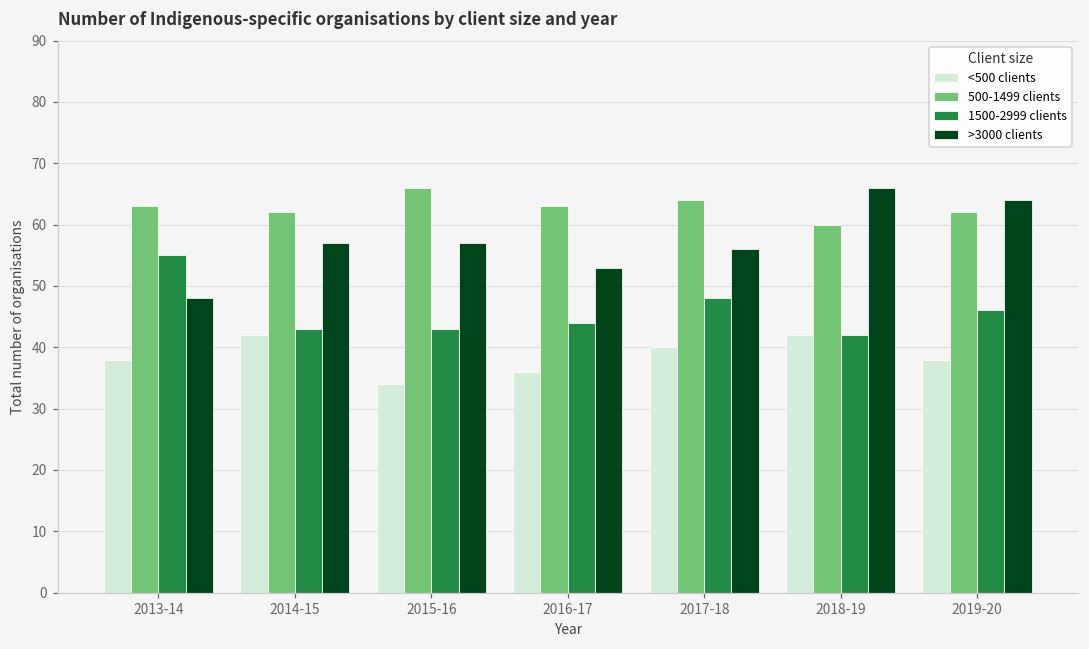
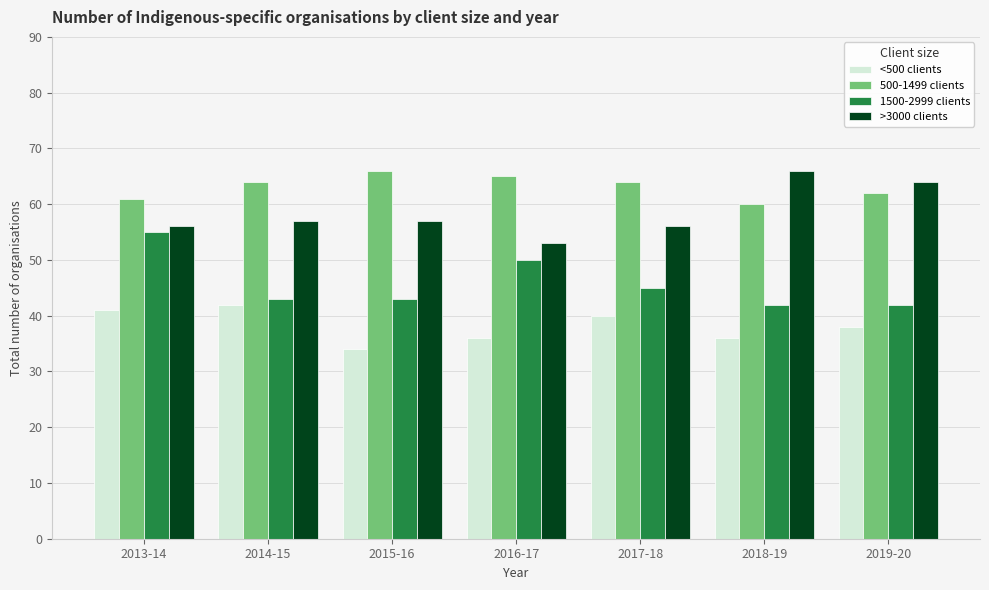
  {
    "<500 clients": {
-     "2013-14": 38,
+     "2013-14": 41,
      "2014-15": 42,
      "2015-16": 34,
      "2016-17": 36,
      "2017-18": 40,
-     "2018-19": 42,
+     "2018-19": 36,
      "2019-20": 38
    },
    "500-1499 clients": {
-     "2013-14": 63,
-     "2014-15": 62,
+     "2013-14": 61,
+     "2014-15": 64,
      "2015-16": 66,
-     "2016-17": 63,
+     "2016-17": 65,
      "2017-18": 64,
      "2018-19": 60,
      "2019-20": 62
    },
    "1500-2999 clients": {
      "2013-14": 55,
      "2014-15": 43,
      "2015-16": 43,
-     "2016-17": 44,
-     "2017-18": 48,
+     "2016-17": 50,
+     "2017-18": 45,
      "2018-19": 42,
-     "2019-20": 46
+     "2019-20": 42
    },
    ">3000 clients": {
-     "2013-14": 48,
+     "2013-14": 56,
      "2014-15": 57,
      "2015-16": 57,
      "2016-17": 53,
      "2017-18": 56,
      "2018-19": 66,
      "2019-20": 64
    }
  }
